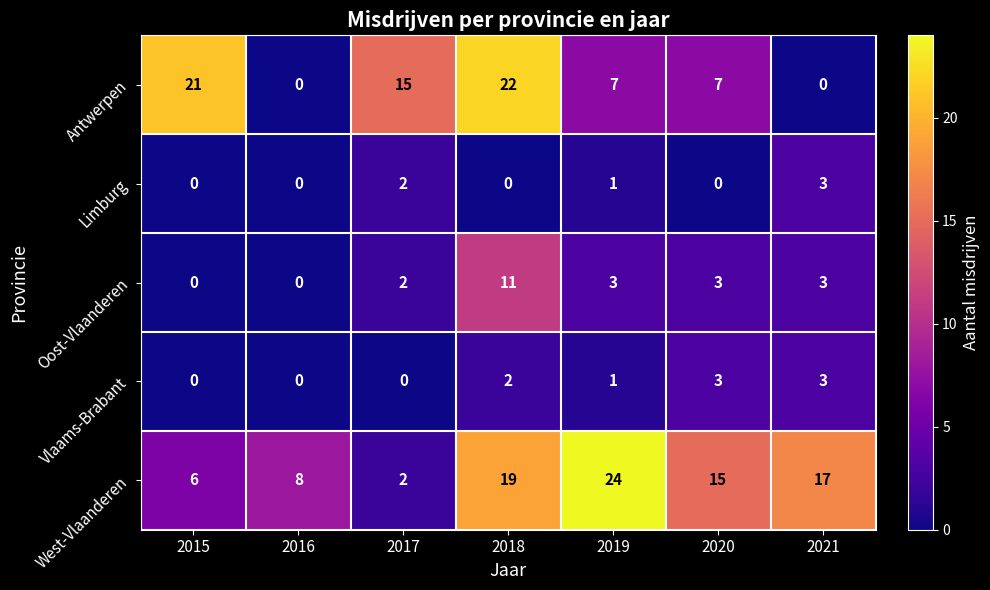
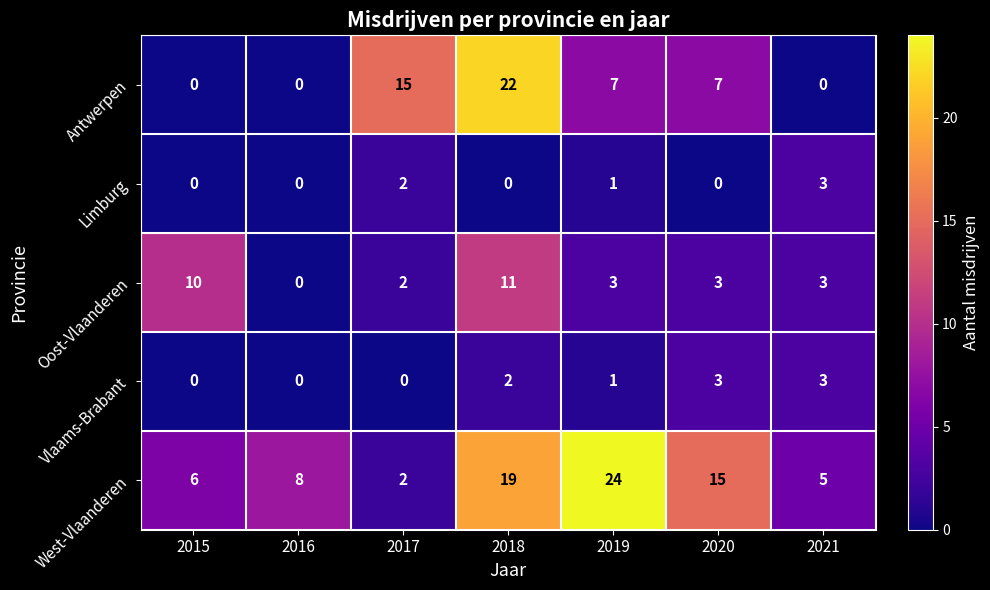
  {
    "Antwerpen": {
-     "2015": 21,
+     "2015": 0,
      "2016": 0,
      "2017": 15,
      "2018": 22,
      "2019": 7,
      "2020": 7,
      "2021": 0
    },
    "Limburg": {
      "2015": 0,
      "2016": 0,
      "2017": 2,
      "2018": 0,
      "2019": 1,
      "2020": 0,
      "2021": 3
    },
    "Oost-Vlaanderen": {
-     "2015": 0,
+     "2015": 10,
      "2016": 0,
      "2017": 2,
      "2018": 11,
      "2019": 3,
      "2020": 3,
      "2021": 3
    },
    "Vlaams-Brabant": {
      "2015": 0,
      "2016": 0,
      "2017": 0,
      "2018": 2,
      "2019": 1,
      "2020": 3,
      "2021": 3
    },
    "West-Vlaanderen": {
      "2015": 6,
      "2016": 8,
      "2017": 2,
      "2018": 19,
      "2019": 24,
      "2020": 15,
-     "2021": 17
+     "2021": 5
    }
  }
